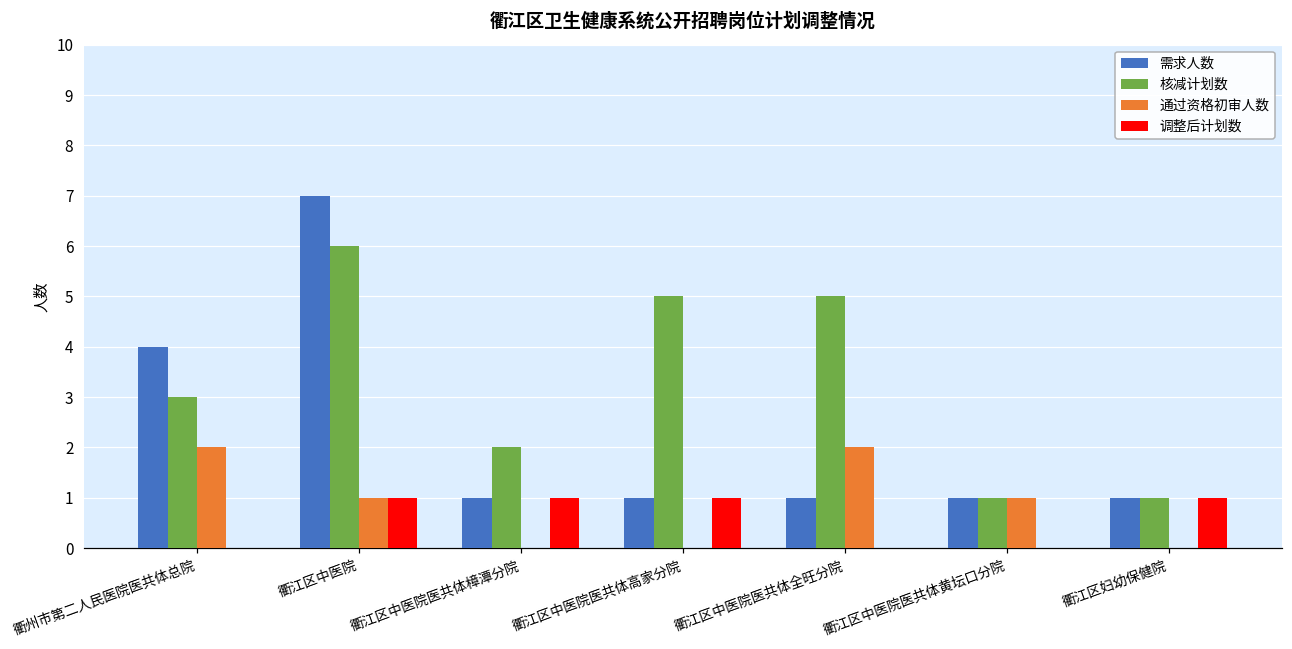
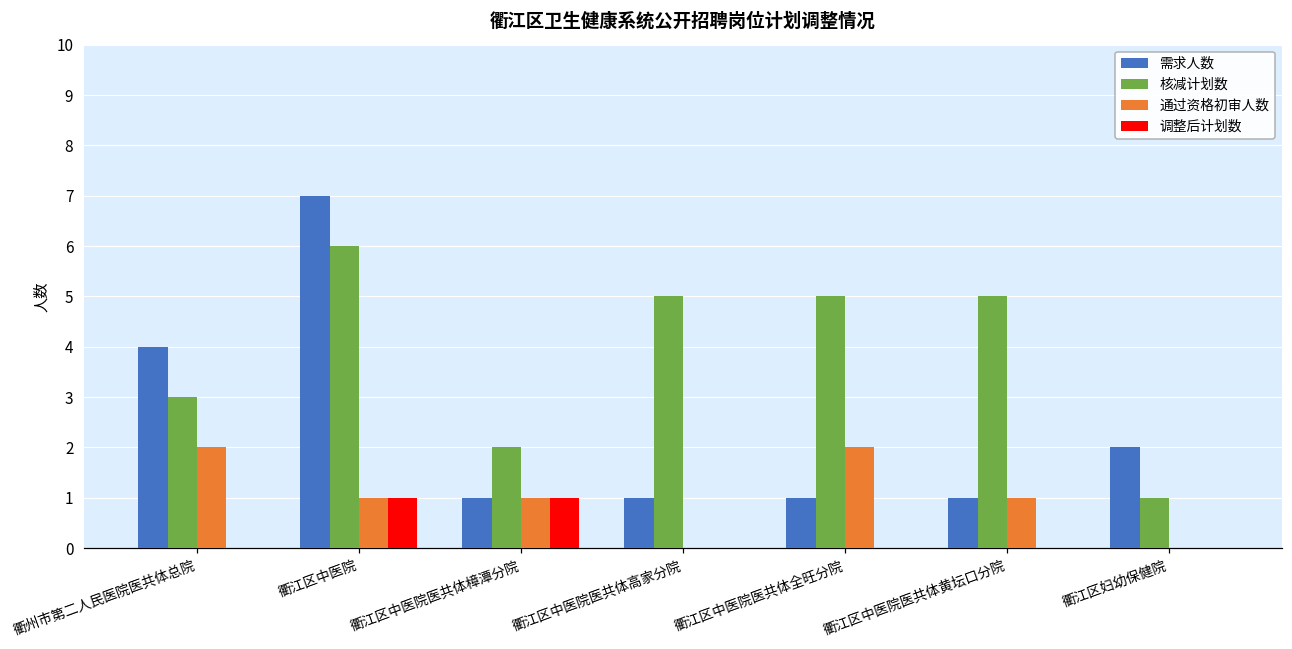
  {
    "需求人数": {
      "衢州市第二人民医院医共体总院": 4,
      "衢江区中医院": 7,
      "衢江区中医院医共体樟潭分院": 1,
      "衢江区中医院医共体高家分院": 1,
      "衢江区中医院医共体全旺分院": 1,
      "衢江区中医院医共体黄坛口分院": 1,
-     "衢江区妇幼保健院": 1
+     "衢江区妇幼保健院": 2
    },
    "核减计划数": {
      "衢州市第二人民医院医共体总院": 3,
      "衢江区中医院": 6,
      "衢江区中医院医共体樟潭分院": 2,
      "衢江区中医院医共体高家分院": 5,
      "衢江区中医院医共体全旺分院": 5,
-     "衢江区中医院医共体黄坛口分院": 1,
+     "衢江区中医院医共体黄坛口分院": 5,
      "衢江区妇幼保健院": 1
    },
    "通过资格初审人数": {
      "衢州市第二人民医院医共体总院": 2,
      "衢江区中医院": 1,
-     "衢江区中医院医共体樟潭分院": 0,
+     "衢江区中医院医共体樟潭分院": 1,
      "衢江区中医院医共体高家分院": 0,
      "衢江区中医院医共体全旺分院": 2,
      "衢江区中医院医共体黄坛口分院": 1,
      "衢江区妇幼保健院": 0
    },
    "调整后计划数": {
      "衢州市第二人民医院医共体总院": 0,
      "衢江区中医院": 1,
      "衢江区中医院医共体樟潭分院": 1,
-     "衢江区中医院医共体高家分院": 1,
+     "衢江区中医院医共体高家分院": 0,
      "衢江区中医院医共体全旺分院": 0,
      "衢江区中医院医共体黄坛口分院": 0,
-     "衢江区妇幼保健院": 1
+     "衢江区妇幼保健院": 0
    }
  }
